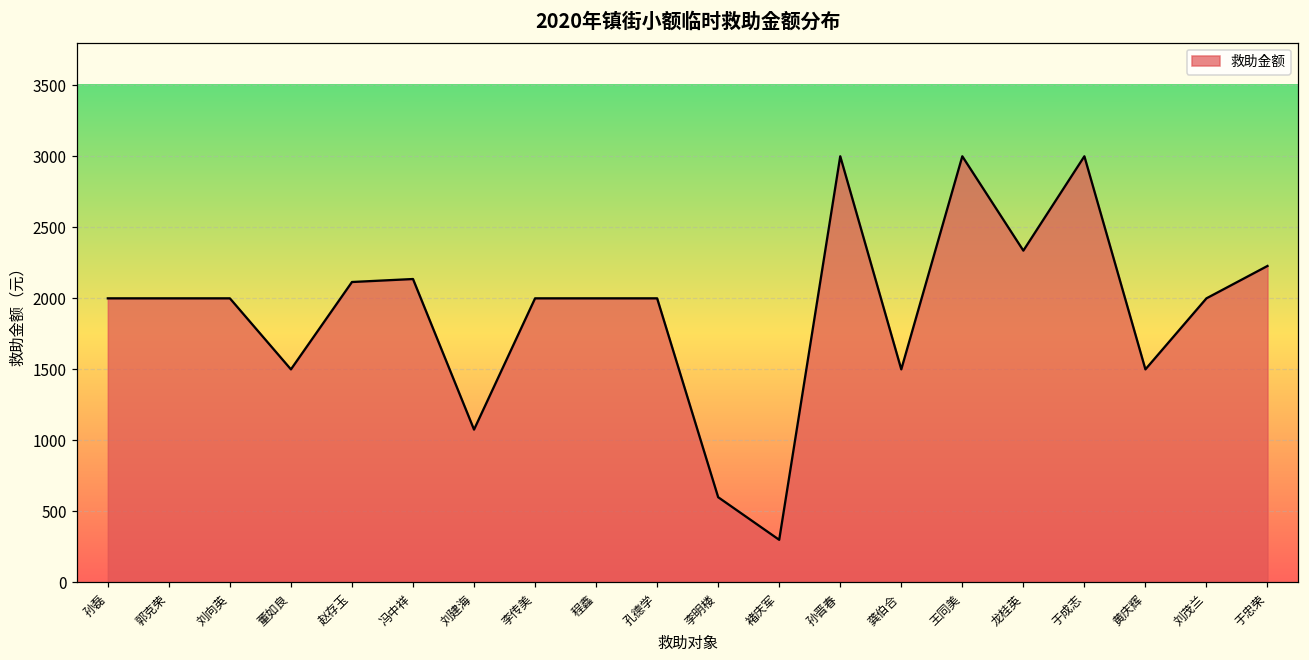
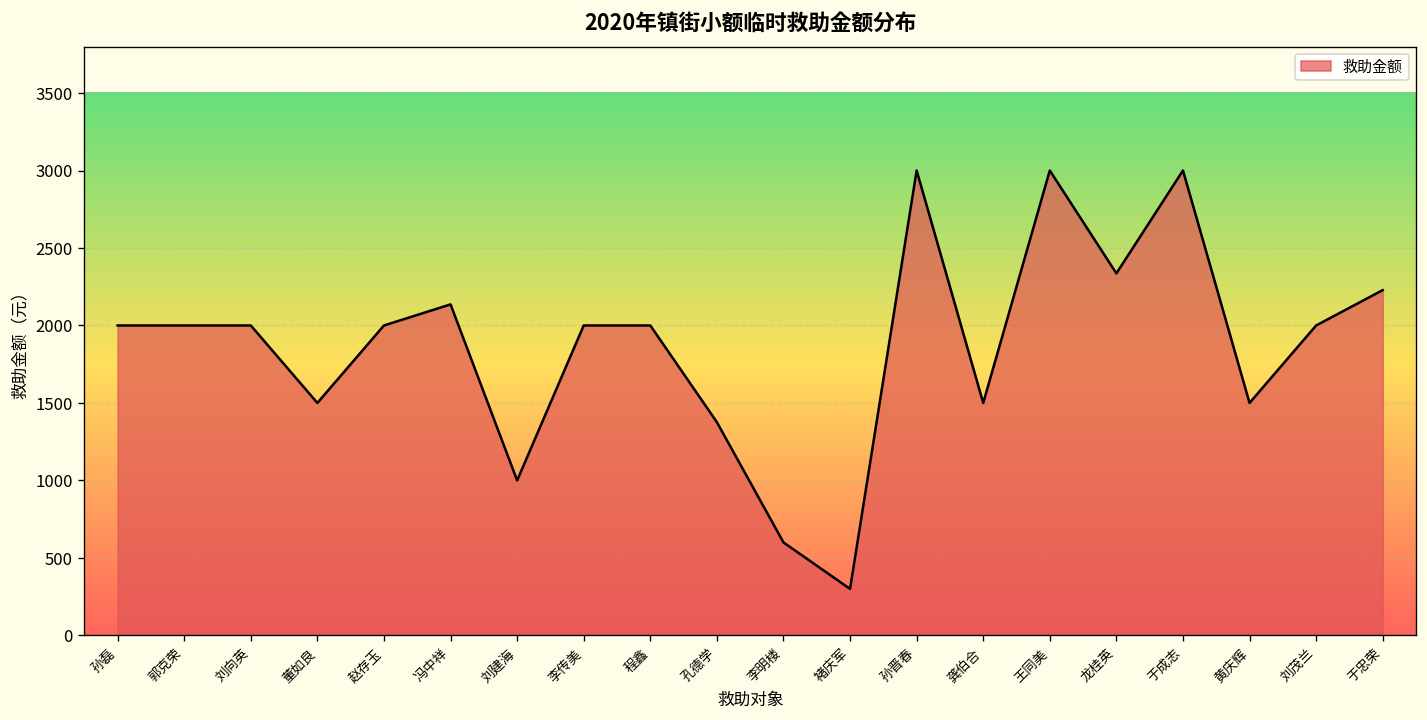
  {
    "孙磊": 2000,
    "郭克荣": 2000,
    "刘向英": 2000,
    "董如良": 1500,
-   "赵存玉": 2120,
+   "赵存玉": 2000,
    "冯中祥": 2140,
-   "刘建海": 1080,
+   "刘建海": 1000,
    "李传美": 2000,
    "程鑫": 2000,
-   "孔德学": 2000,
+   "孔德学": 1380,
    "李明楼": 600,
    "褚庆军": 300,
    "孙晋春": 3000,
    "龚伯合": 1500,
    "王同美": 3000,
    "龙桂英": 2340,
    "于成志": 3000,
    "黄庆辉": 1500,
    "刘茂兰": 2000,
    "于忠荣": 2230
  }
